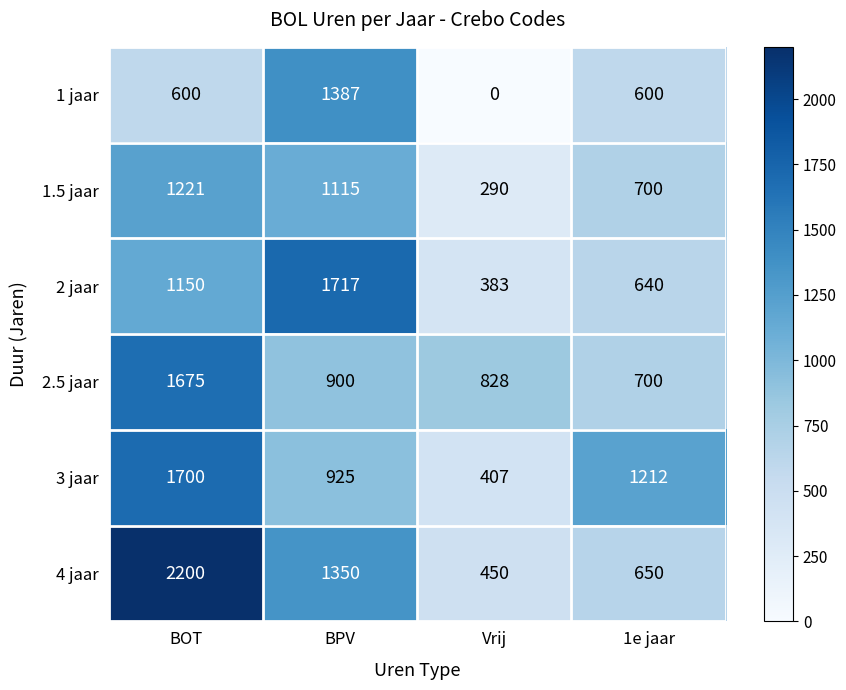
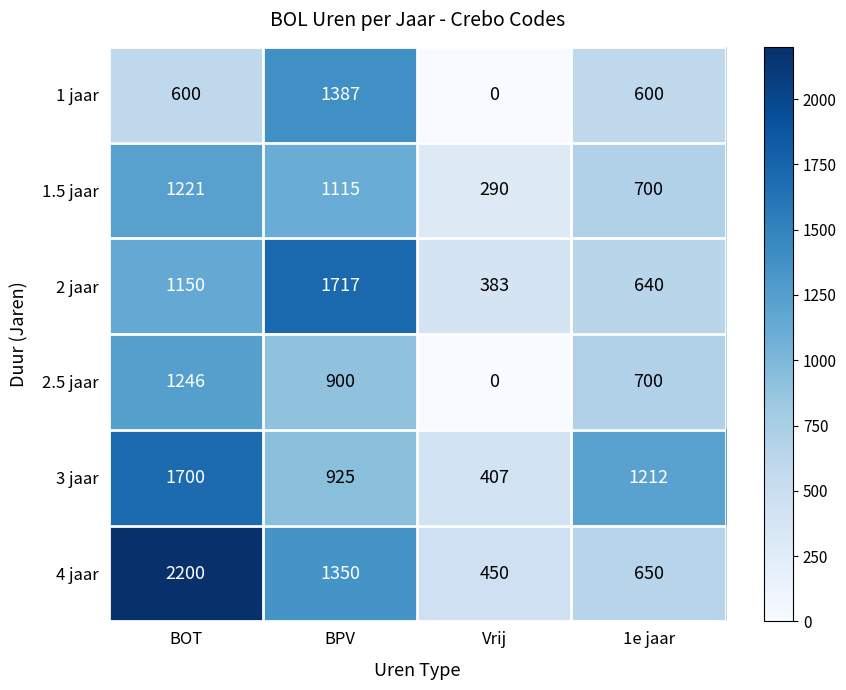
  {
    "1 jaar": {
      "BOT": 600,
      "BPV": 1387,
      "Vrij": 0,
      "1e jaar": 600
    },
    "1.5 jaar": {
      "BOT": 1221,
      "BPV": 1115,
      "Vrij": 290,
      "1e jaar": 700
    },
    "2 jaar": {
      "BOT": 1150,
      "BPV": 1717,
      "Vrij": 383,
      "1e jaar": 640
    },
    "2.5 jaar": {
-     "BOT": 1675,
+     "BOT": 1246,
      "BPV": 900,
-     "Vrij": 828,
+     "Vrij": 0,
      "1e jaar": 700
    },
    "3 jaar": {
      "BOT": 1700,
      "BPV": 925,
      "Vrij": 407,
      "1e jaar": 1212
    },
    "4 jaar": {
      "BOT": 2200,
      "BPV": 1350,
      "Vrij": 450,
      "1e jaar": 650
    }
  }
